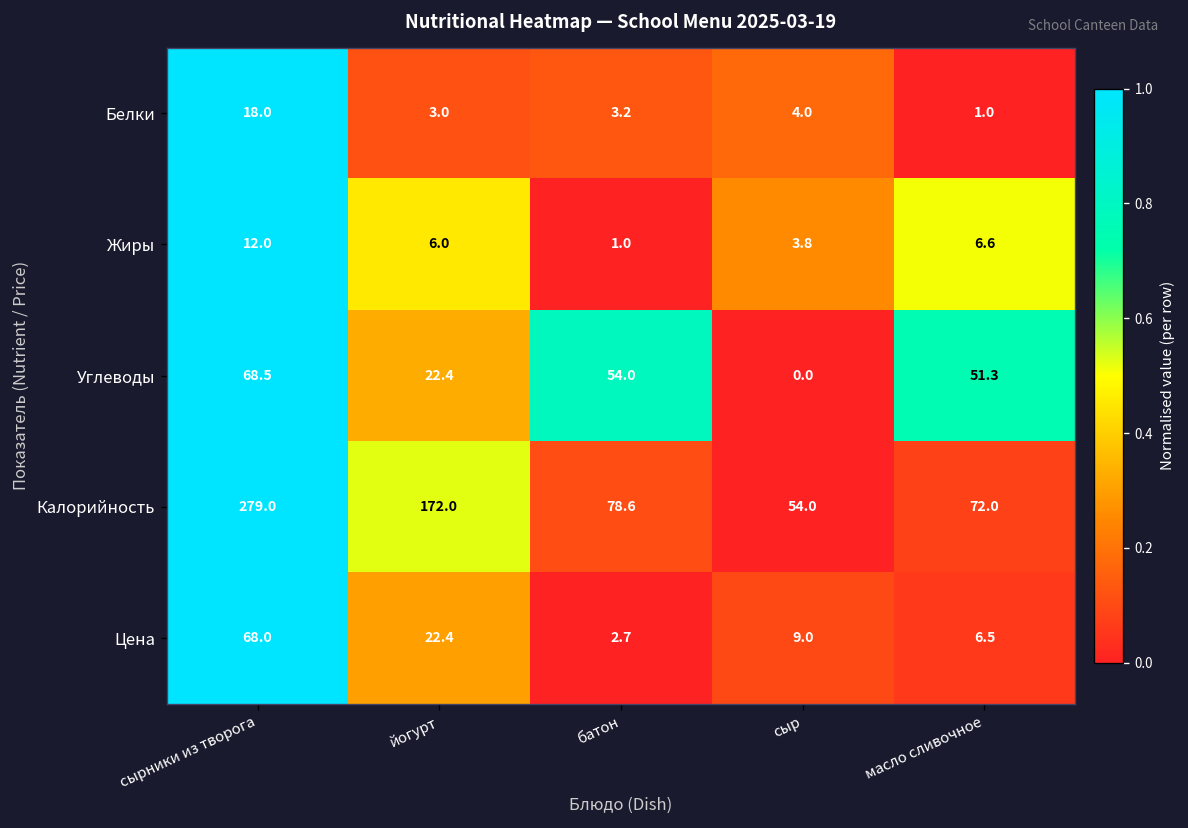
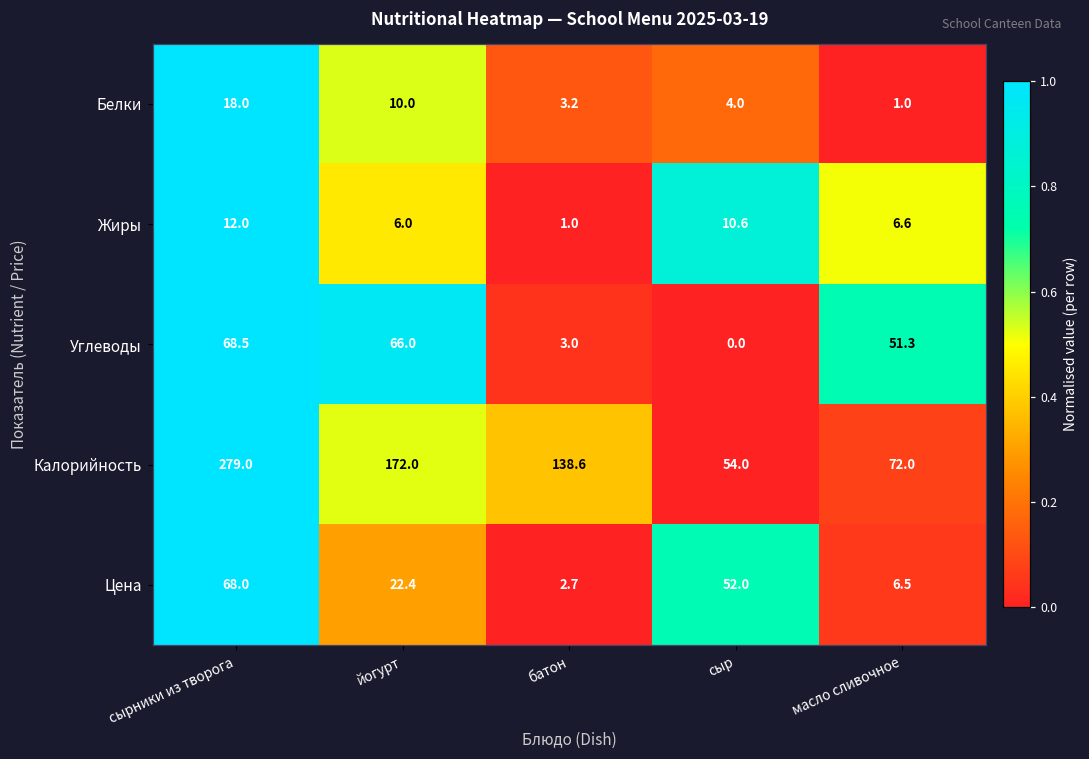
  {
    "Белки": {
      "сырники из творога": 18.0,
-     "йогурт": 3.0,
+     "йогурт": 10.0,
      "батон": 3.2,
      "сыр": 4.0,
      "масло сливочное": 1.0
    },
    "Жиры": {
      "сырники из творога": 12.0,
      "йогурт": 6.0,
      "батон": 1.0,
-     "сыр": 3.8,
+     "сыр": 10.6,
      "масло сливочное": 6.6
    },
    "Углеводы": {
      "сырники из творога": 68.5,
-     "йогурт": 22.4,
-     "батон": 54.0,
+     "йогурт": 66.0,
+     "батон": 3.0,
      "сыр": 0.0,
      "масло сливочное": 51.3
    },
    "Калорийность": {
      "сырники из творога": 279.0,
      "йогурт": 172.0,
-     "батон": 78.6,
+     "батон": 138.6,
      "сыр": 54.0,
      "масло сливочное": 72.0
    },
    "Цена": {
      "сырники из творога": 68.0,
      "йогурт": 22.4,
      "батон": 2.7,
-     "сыр": 9.0,
+     "сыр": 52.0,
      "масло сливочное": 6.5
    }
  }
